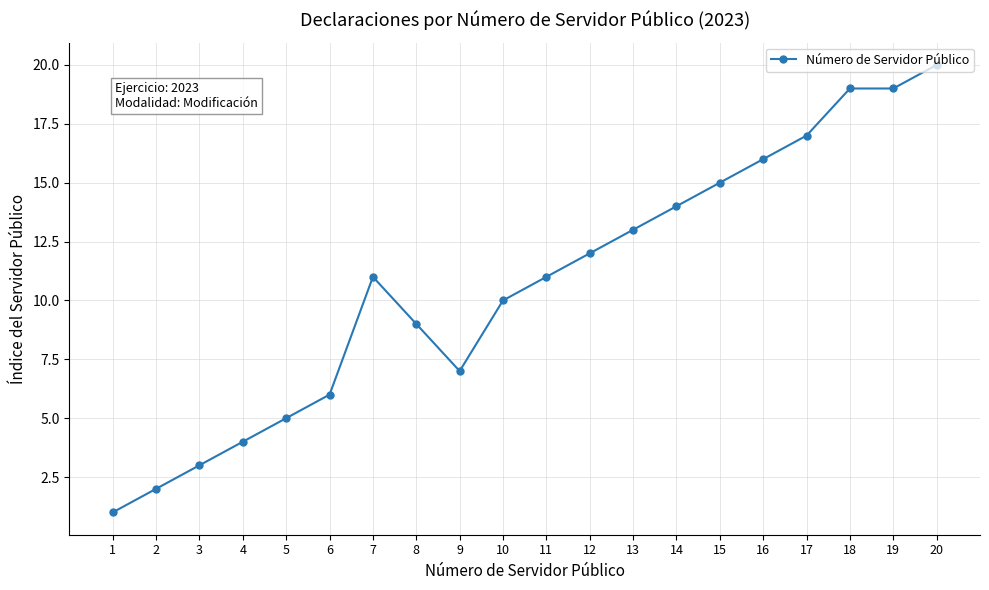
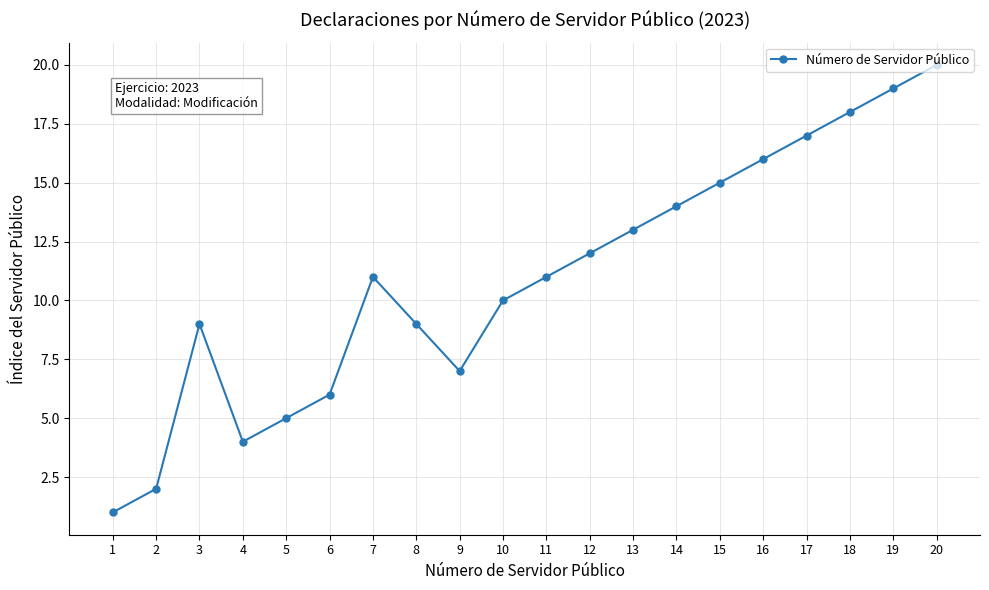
  {
    "1": 1,
    "2": 2,
-   "3": 3,
+   "3": 9,
    "4": 4,
    "5": 5,
    "6": 6,
    "7": 11,
    "8": 9,
    "9": 7,
    "10": 10,
    "11": 11,
    "12": 12,
    "13": 13,
    "14": 14,
    "15": 15,
    "16": 16,
    "17": 17,
-   "18": 19,
+   "18": 18,
    "19": 19
  }
